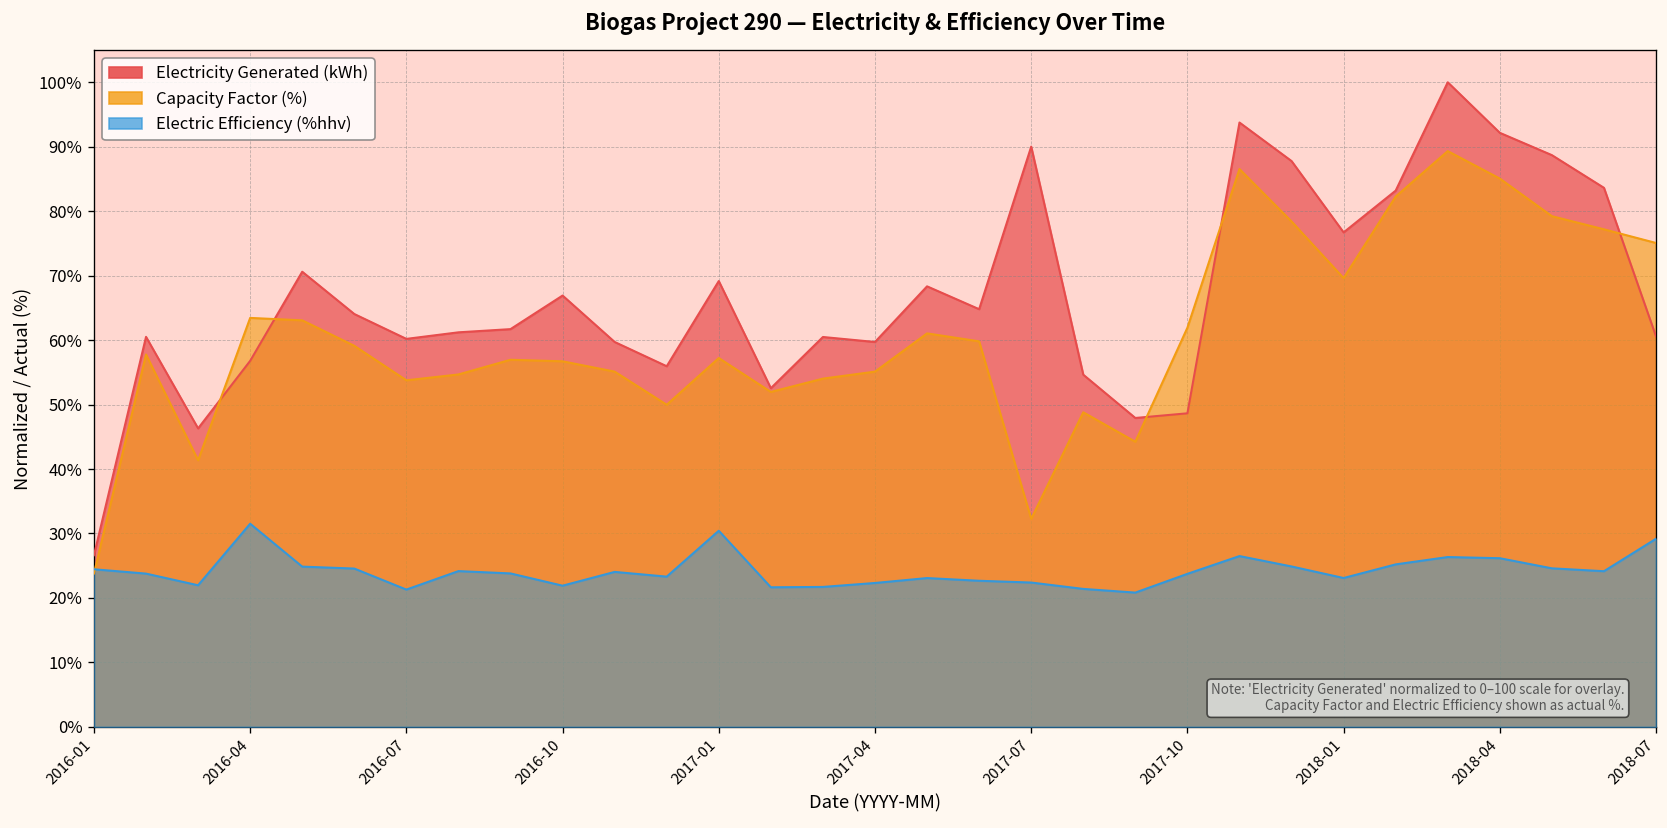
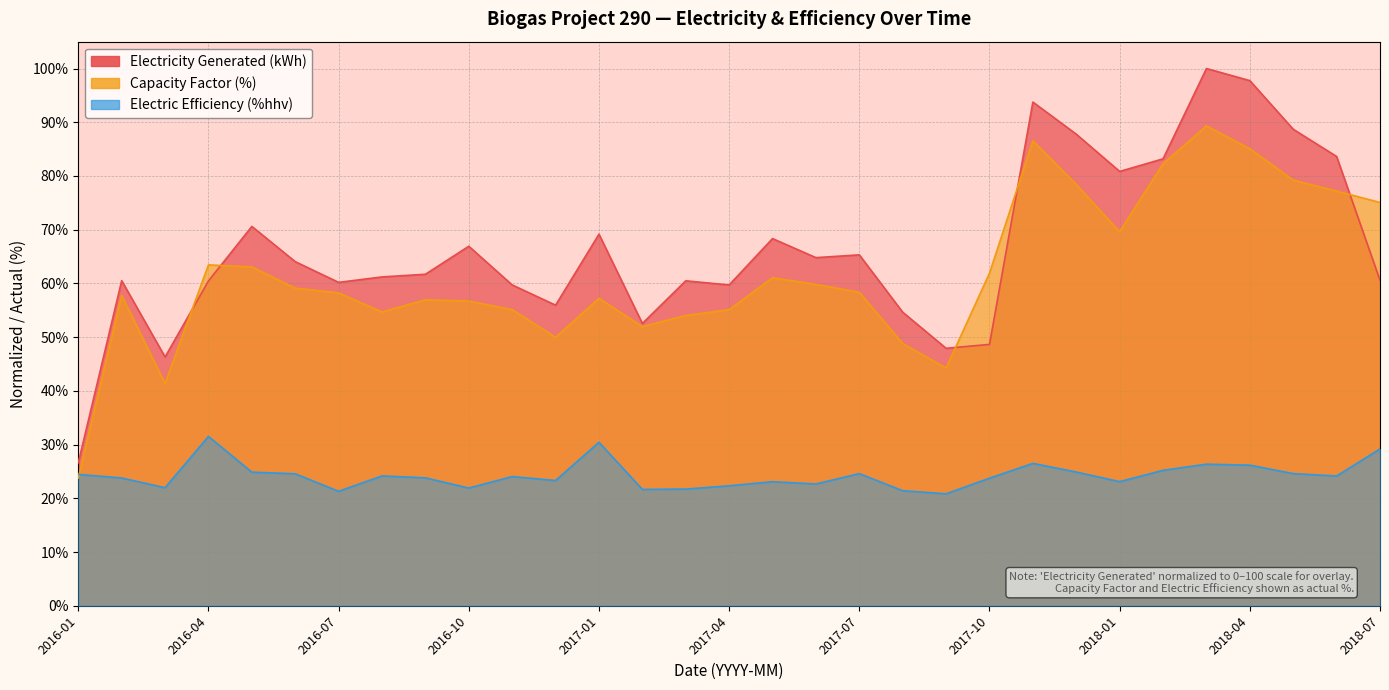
  {
    "Electricity Generated (kWh)": {
      "2016-01": "27%",
-     "2016-04": "57%",
+     "2016-04": "60%",
      "2016-07": "60%",
      "2016-10": "67%",
      "2017-01": "69%",
      "2017-04": "60%",
-     "2017-07": "90%",
+     "2017-07": "65%",
      "2017-10": "49%",
-     "2018-01": "77%",
-     "2018-04": "92%",
+     "2018-01": "81%",
+     "2018-04": "98%",
      "2018-07": "61%"
    },
    "Capacity Factor (%)": {
      "2016-01": "24%",
      "2016-04": "63%",
-     "2016-07": "54%",
+     "2016-07": "58%",
      "2016-10": "57%",
      "2017-01": "57%",
      "2017-04": "55%",
-     "2017-07": "32%",
+     "2017-07": "58%",
      "2017-10": "62%",
      "2018-01": "70%",
      "2018-04": "85%",
      "2018-07": "75%"
    },
    "Electric Efficiency (%hhv)": {
      "2016-01": "24%",
      "2016-04": "32%",
      "2016-07": "21%",
      "2016-10": "22%",
      "2017-01": "30%",
      "2017-04": "22%",
-     "2017-07": "22%",
+     "2017-07": "25%",
      "2017-10": "24%",
      "2018-01": "23%",
      "2018-04": "26%",
      "2018-07": "29%"
    }
  }
